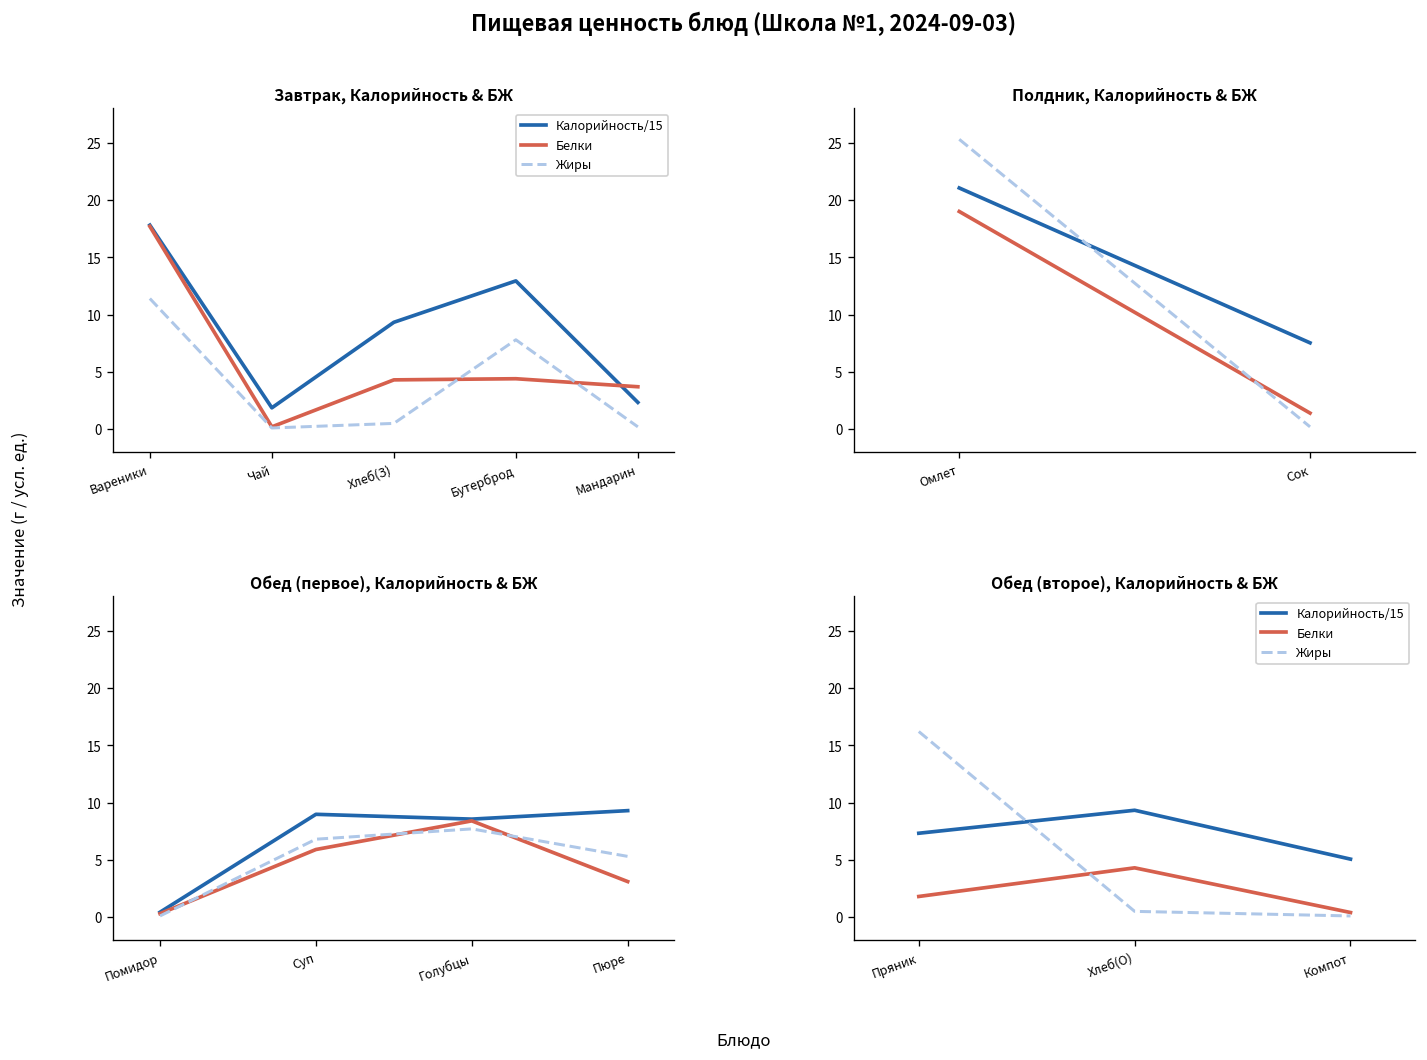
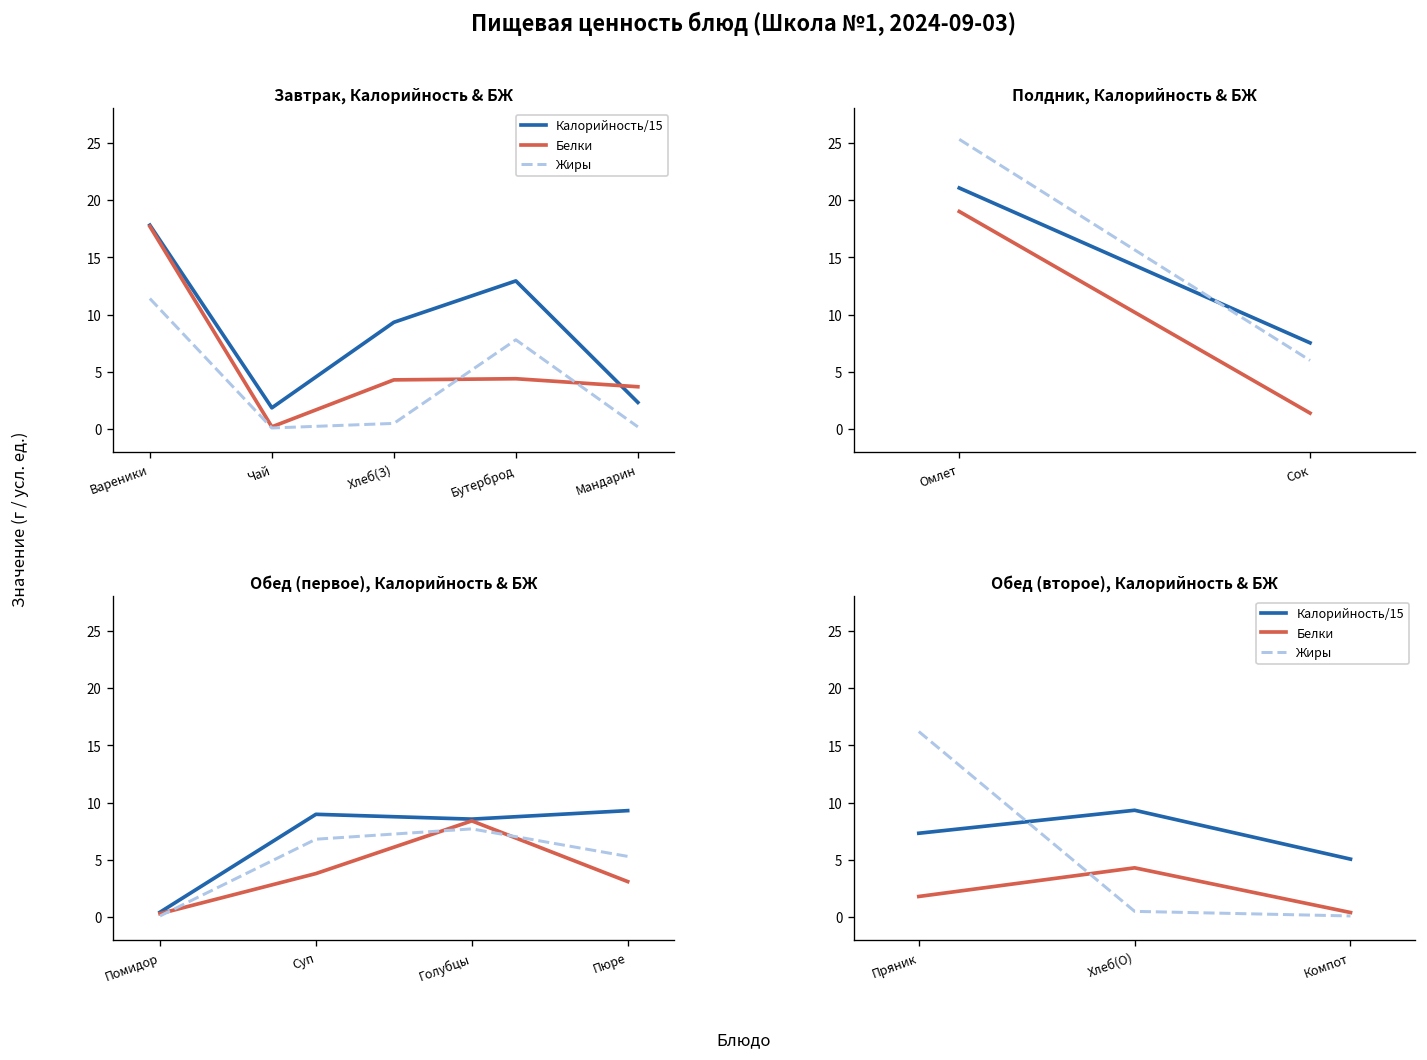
  {
    "Завтрак, Калорийность & БЖ": {
      "Калорийность/15": {
        "Чай": 2,
        "Хлеб(З)": 9,
        "Бутерброд": 13,
        "Мандарин": 2
      },
      "Белки": {
        "Хлеб(З)": 4,
        "Бутерброд": 4,
        "Мандарин": 4
      },
      "Жиры": {
        "Вареники": 11,
        "Хлеб(З)": 1,
        "Бутерброд": 8,
        "Мандарин": 0
      }
    },
    "Полдник, Калорийность & БЖ": {
      "Калорийность/15": {
        "Омлет": 21,
        "Сок": 8
      },
      "Белки": {
        "Омлет": 19,
        "Сок": 1
      },
      "Жиры": {
        "Омлет": 25,
-       "Сок": 0
+       "Сок": 6
      }
    },
    "Обед (первое), Калорийность & БЖ": {
      "Калорийность/15": {
        "Суп": 9,
        "Пюре": 9
      },
      "Белки": {
-       "Суп": 6,
+       "Суп": 4,
        "Пюре": 3
      },
      "Жиры": {
        "Суп": 7,
        "Голубцы": 8,
        "Пюре": 5
      }
    },
    "Обед (второе), Калорийность & БЖ": {
      "Калорийность/15": {
        "Пряник": 7,
        "Хлеб(О)": 9,
        "Компот": 5
      },
      "Белки": {
        "Пряник": 2,
        "Хлеб(О)": 4,
        "Компот": 0
      },
      "Жиры": {
        "Пряник": 16,
        "Хлеб(О)": 1,
        "Компот": 0
      }
    }
  }
